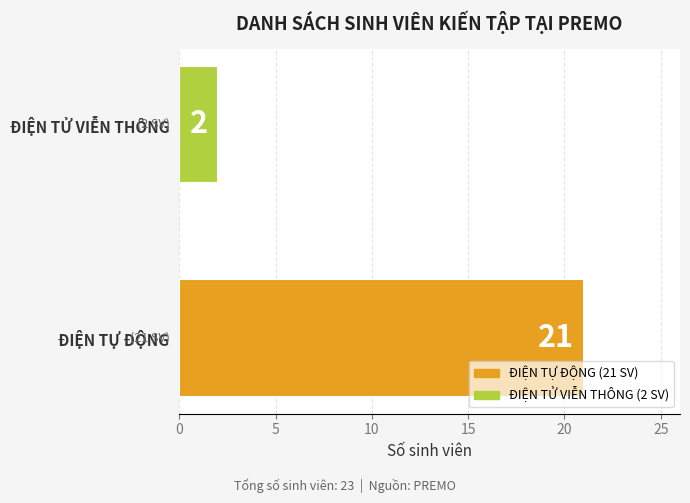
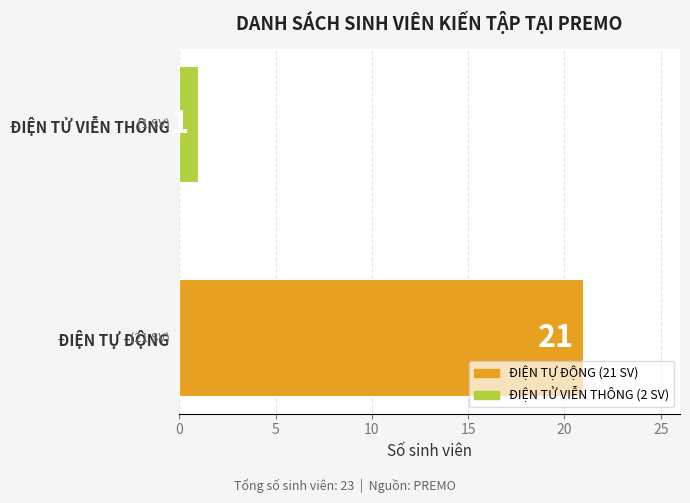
  {
-   "ĐIỆN TỬ VIỄN THÔNG": "(2 SV)",
+   "ĐIỆN TỬ VIỄN THÔNG": "(1 SV)",
    "ĐIỆN TỰ ĐỘNG": "21"
  }
